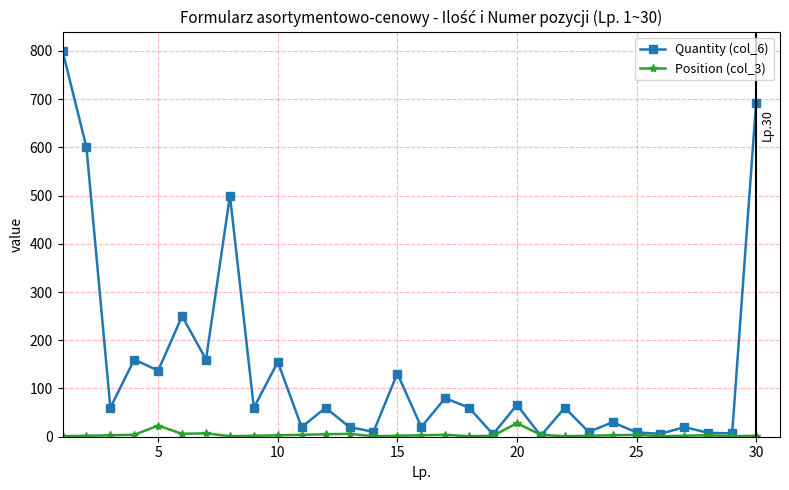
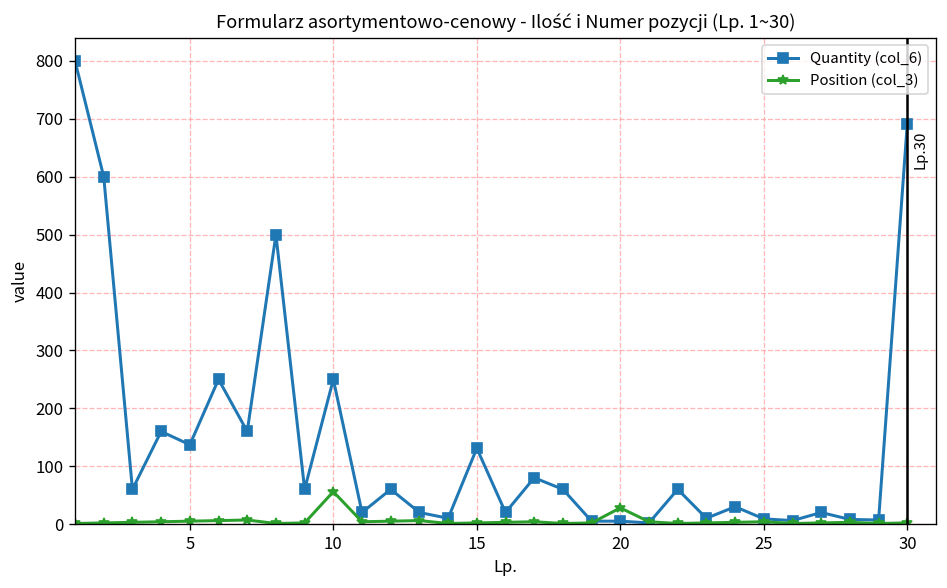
  {
    "Quantity (col_6)": {
      "5": 140,
-     "10": 160,
+     "10": 250,
      "15": 130,
-     "20": 70
+     "20": 10
    },
    "Position (col_3)": {
-     "5": 20,
-     "10": 0,
+     "5": 10,
+     "10": 60,
      "15": 0,
      "20": 30,
      "30": 0
    }
  }
